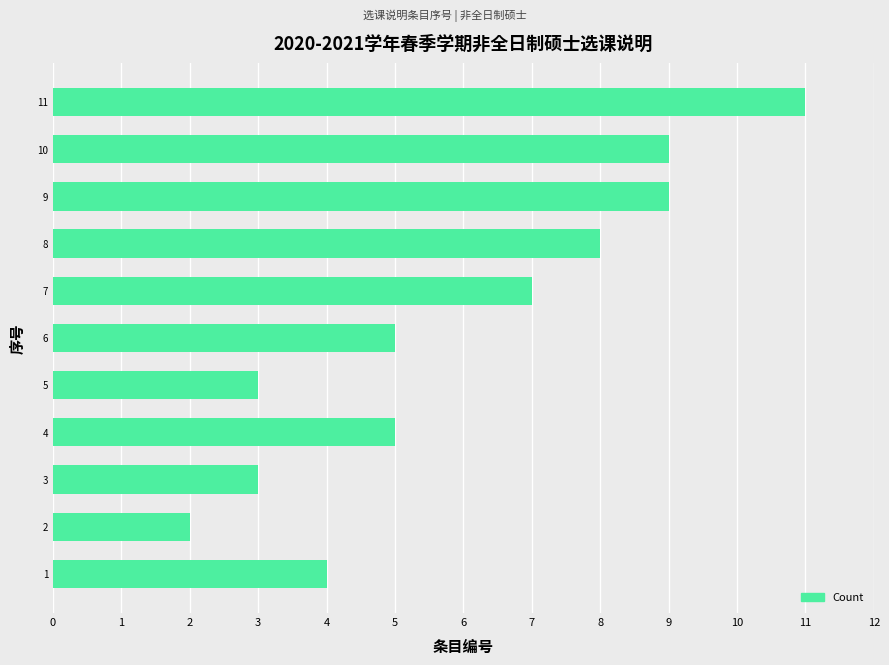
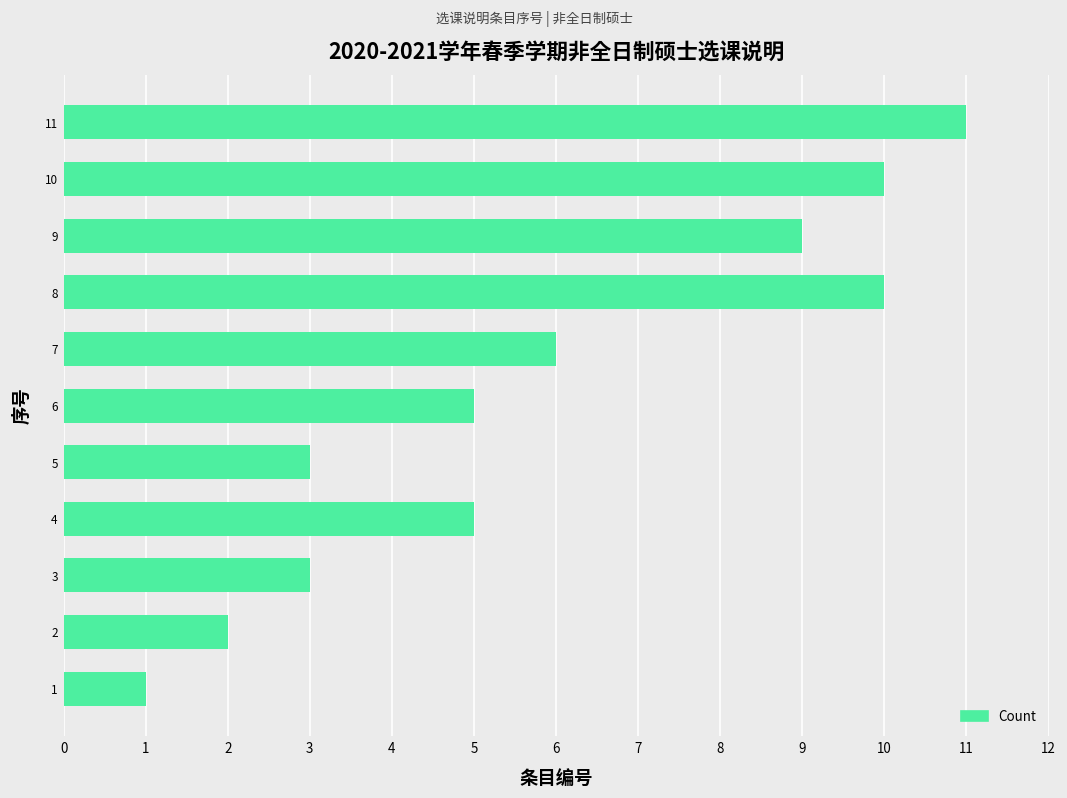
  {
    "11": 11,
-   "10": 9,
+   "10": 10,
    "9": 9,
-   "8": 8,
-   "7": 7,
+   "8": 10,
+   "7": 6,
    "6": 5,
    "5": 3,
    "4": 5,
    "3": 3,
    "2": 2,
-   "1": 4
+   "1": 1
  }
